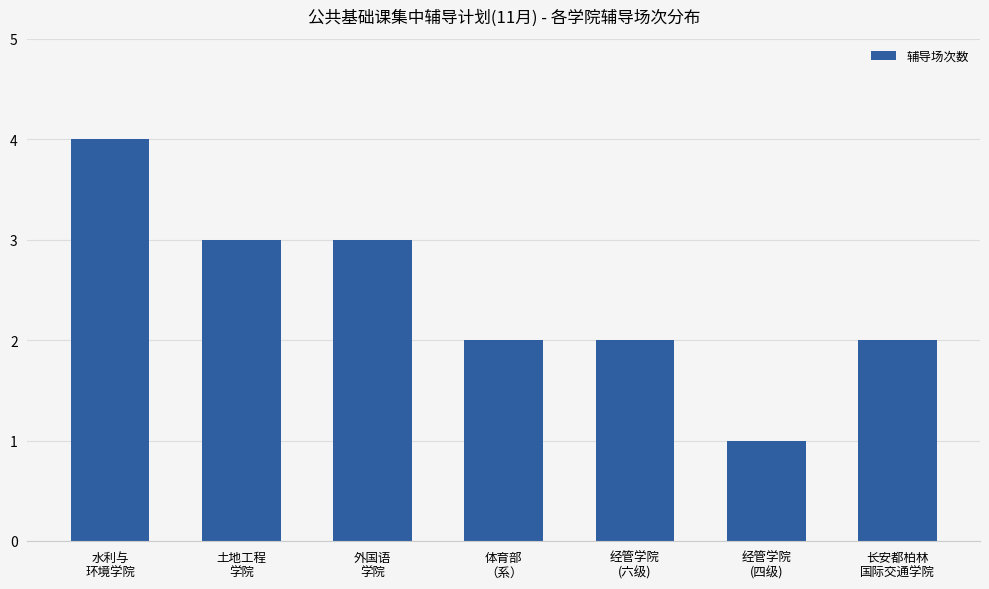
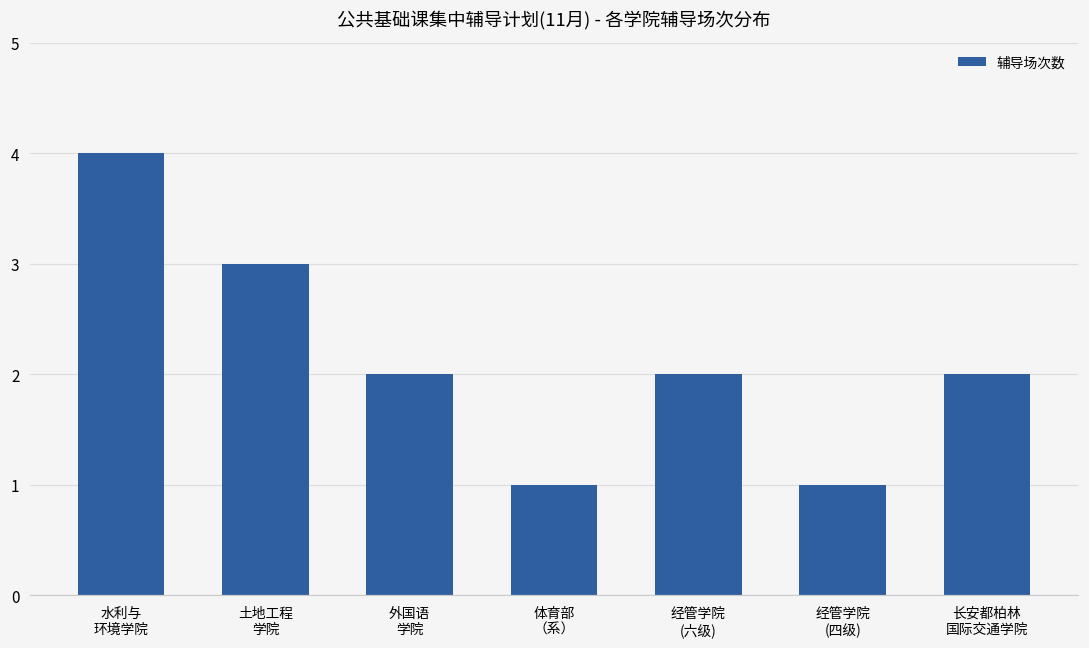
  {
    "水利与 环境学院": 4,
    "土地工程 学院": 3,
-   "外国语 学院": 3,
-   "体育部 （系）": 2,
+   "外国语 学院": 2,
+   "体育部 （系）": 1,
    "经管学院 (六级)": 2,
    "经管学院 (四级)": 1,
    "长安都柏林 国际交通学院": 2
  }
